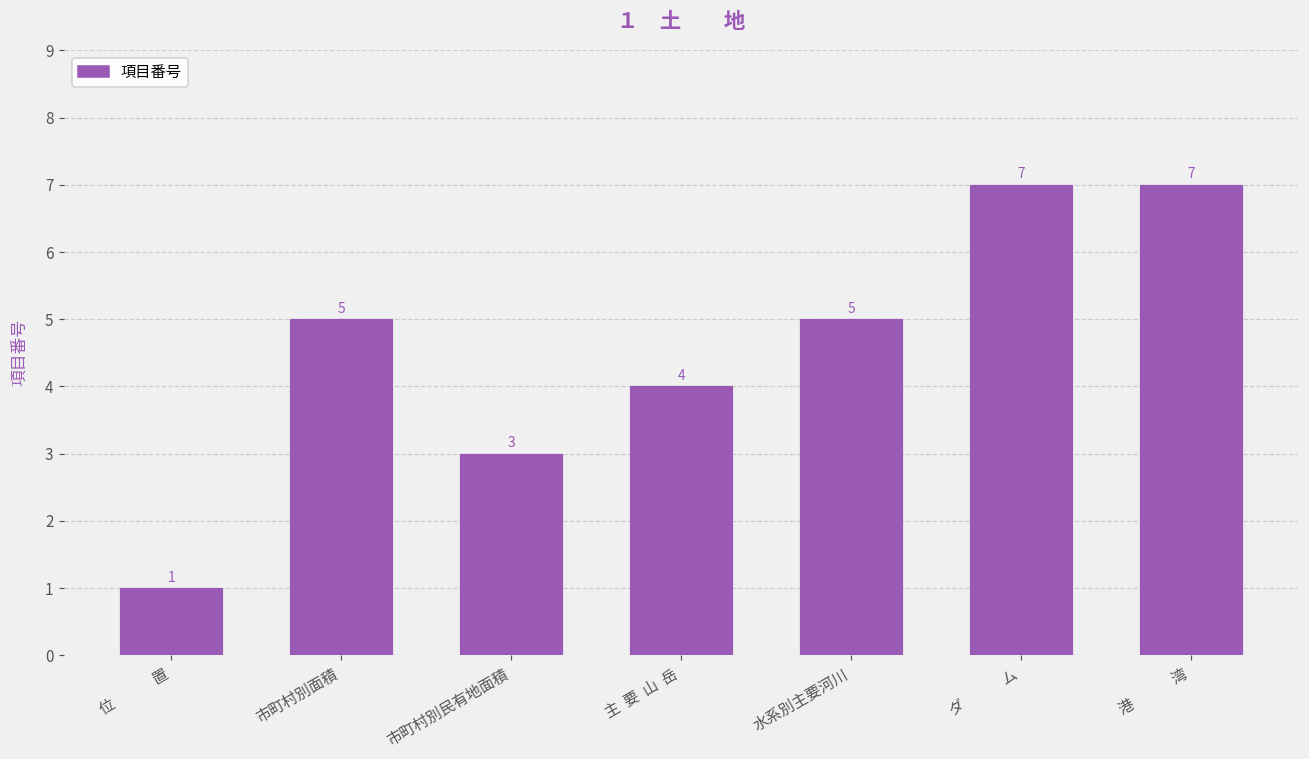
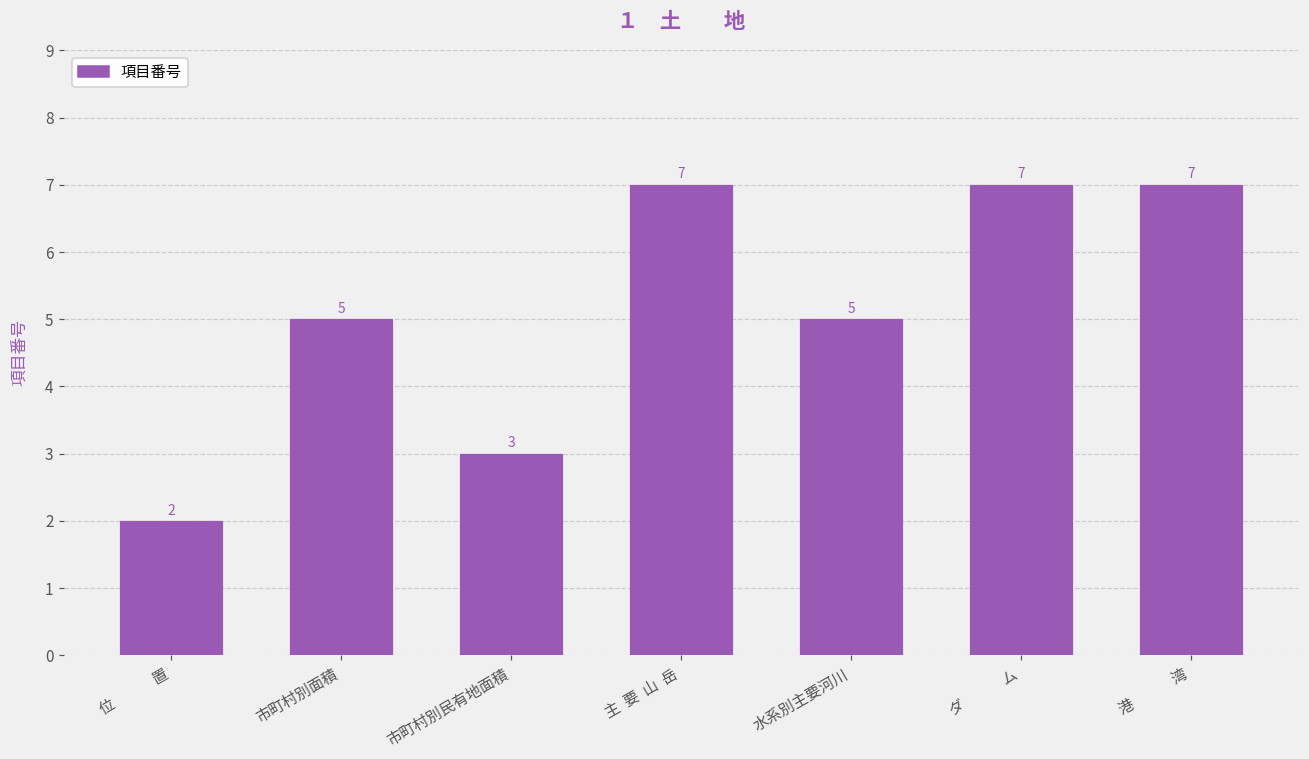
  {
-   "位 置": 1,
+   "位 置": 2,
    "市町村別面積": 5,
    "市町村別民有地面積": 3,
-   "主 要 山 岳": 4,
+   "主 要 山 岳": 7,
    "水系別主要河川": 5,
    "ダ ム": 7,
    "港 湾": 7
  }
